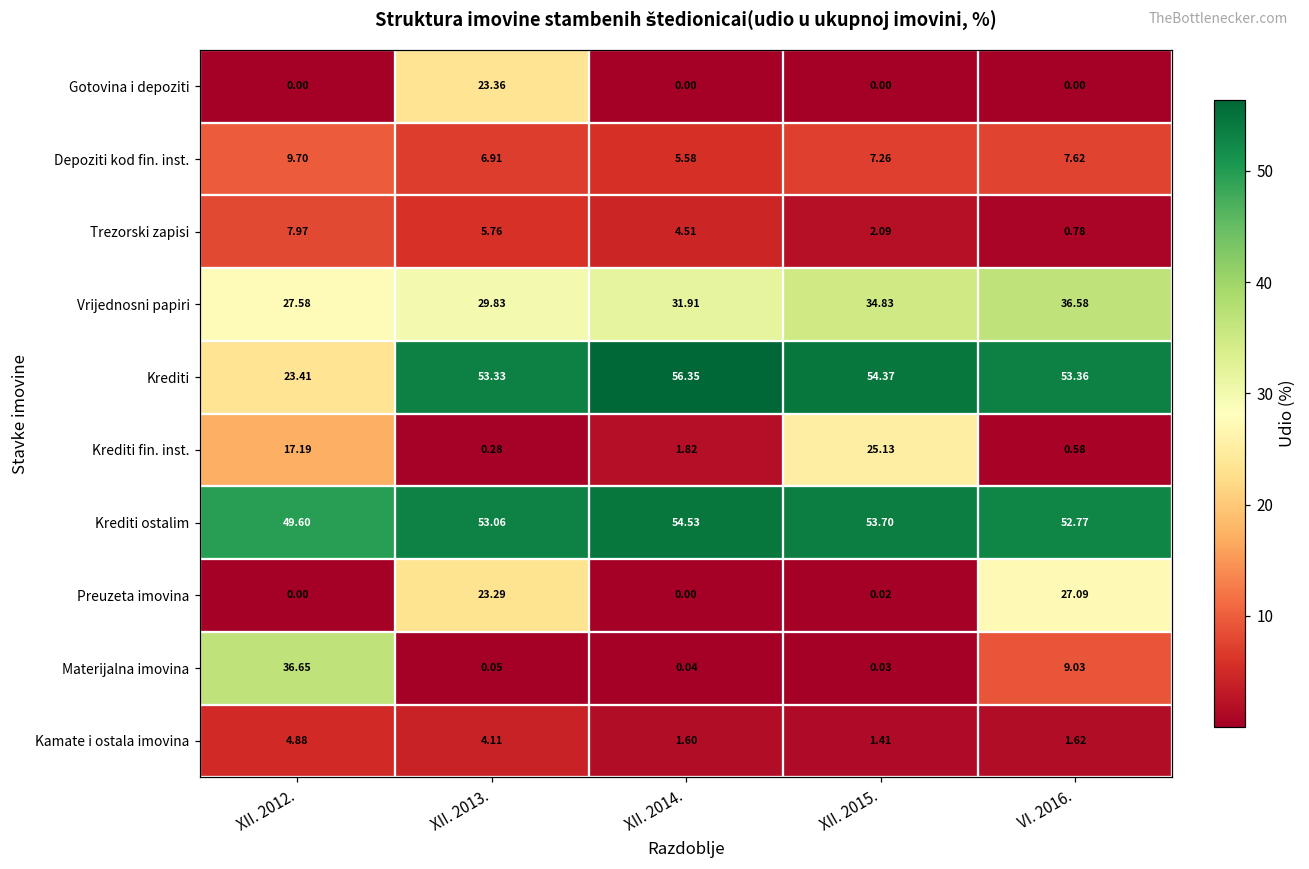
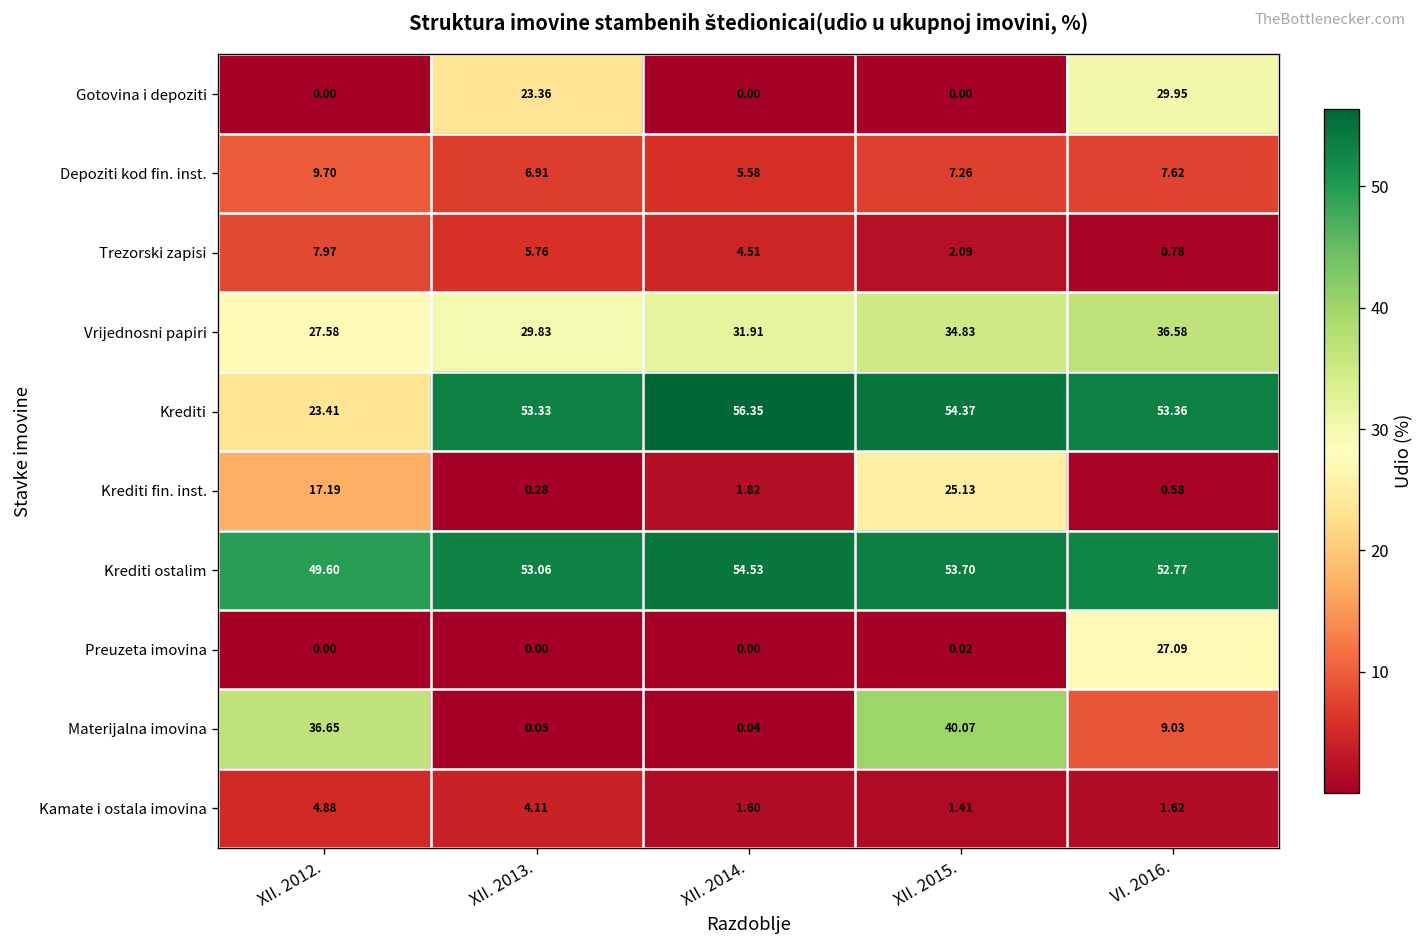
  {
    "Gotovina i depoziti": {
      "XII. 2012.": 0.00,
      "XII. 2013.": 23.36,
      "XII. 2014.": 0.00,
      "XII. 2015.": 0.00,
-     "VI. 2016.": 0.00
+     "VI. 2016.": 29.95
    },
    "Depoziti kod fin. inst.": {
      "XII. 2012.": 9.70,
      "XII. 2013.": 6.91,
      "XII. 2014.": 5.58,
      "XII. 2015.": 7.26,
      "VI. 2016.": 7.62
    },
    "Trezorski zapisi": {
      "XII. 2012.": 7.97,
      "XII. 2013.": 5.76,
      "XII. 2014.": 4.51,
      "XII. 2015.": 2.09,
      "VI. 2016.": 0.78
    },
    "Vrijednosni papiri": {
      "XII. 2012.": 27.58,
      "XII. 2013.": 29.83,
      "XII. 2014.": 31.91,
      "XII. 2015.": 34.83,
      "VI. 2016.": 36.58
    },
    "Krediti": {
      "XII. 2012.": 23.41,
      "XII. 2013.": 53.33,
      "XII. 2014.": 56.35,
      "XII. 2015.": 54.37,
      "VI. 2016.": 53.36
    },
    "Krediti fin. inst.": {
      "XII. 2012.": 17.19,
      "XII. 2013.": 0.28,
      "XII. 2014.": 1.82,
      "XII. 2015.": 25.13,
      "VI. 2016.": 0.58
    },
    "Krediti ostalim": {
      "XII. 2012.": 49.60,
      "XII. 2013.": 53.06,
      "XII. 2014.": 54.53,
      "XII. 2015.": 53.70,
      "VI. 2016.": 52.77
    },
    "Preuzeta imovina": {
      "XII. 2012.": 0.00,
-     "XII. 2013.": 23.29,
+     "XII. 2013.": 0.00,
      "XII. 2014.": 0.00,
      "XII. 2015.": 0.02,
      "VI. 2016.": 27.09
    },
    "Materijalna imovina": {
      "XII. 2012.": 36.65,
      "XII. 2013.": 0.05,
      "XII. 2014.": 0.04,
-     "XII. 2015.": 0.03,
+     "XII. 2015.": 40.07,
      "VI. 2016.": 9.03
    },
    "Kamate i ostala imovina": {
      "XII. 2012.": 4.88,
      "XII. 2013.": 4.11,
      "XII. 2014.": 1.60,
      "XII. 2015.": 1.41,
      "VI. 2016.": 1.62
    }
  }
